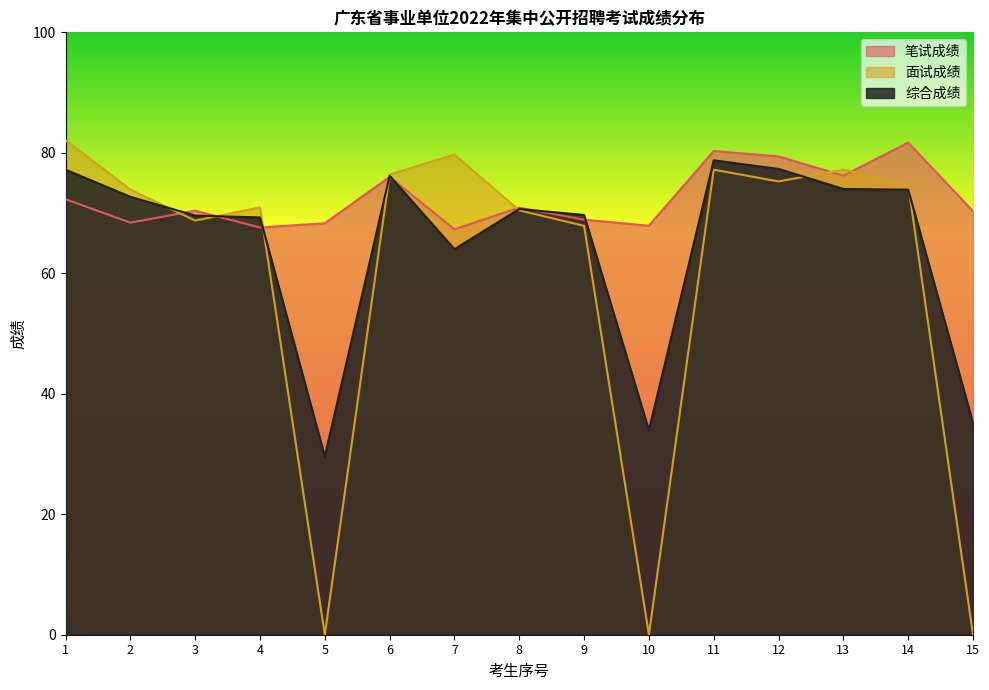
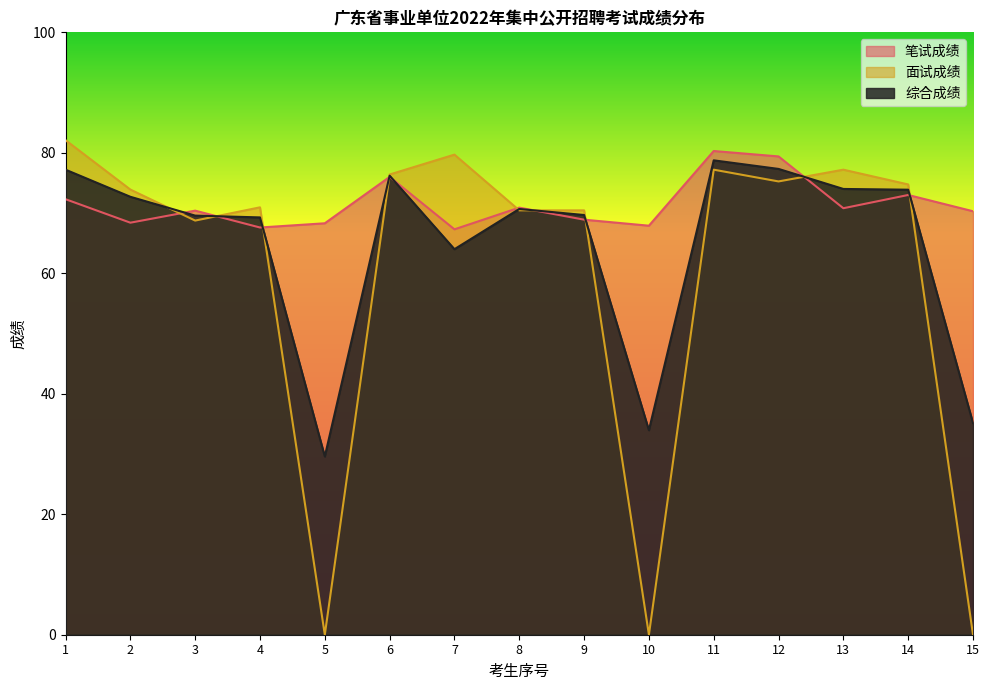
  {
    "笔试成绩": {
      "1": 72,
      "2": 68,
      "3": 70,
      "4": 68,
      "5": 68,
      "7": 67,
      "9": 69,
      "10": 68,
      "11": 80,
      "12": 79,
-     "13": 76,
-     "14": 82,
+     "13": 71,
+     "14": 73,
      "15": 70
    },
    "面试成绩": {
      "1": 82,
      "2": 74,
      "3": 69,
      "4": 71,
      "5": 0,
      "7": 80,
-     "9": 68,
+     "9": 70,
      "10": 0,
      "11": 77,
      "12": 75,
      "13": 77,
      "14": 75,
      "15": 0
    },
    "综合成绩": {
      "1": 77,
      "2": 73,
      "3": 70,
      "4": 69,
      "5": 30,
      "7": 64,
      "9": 70,
      "10": 34,
      "11": 79,
      "12": 77,
      "13": 74,
      "14": 74,
      "15": 35
    }
  }
